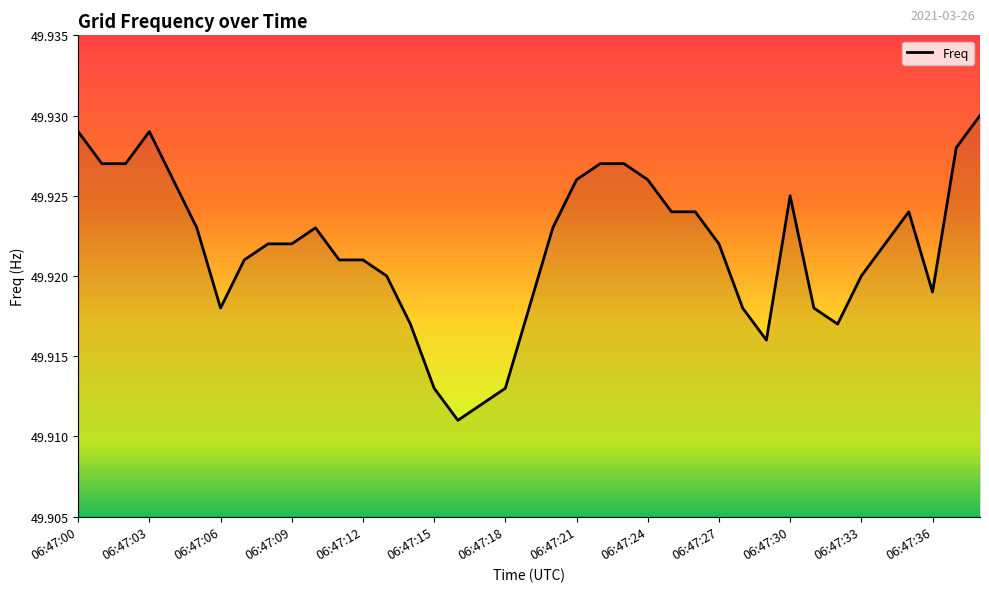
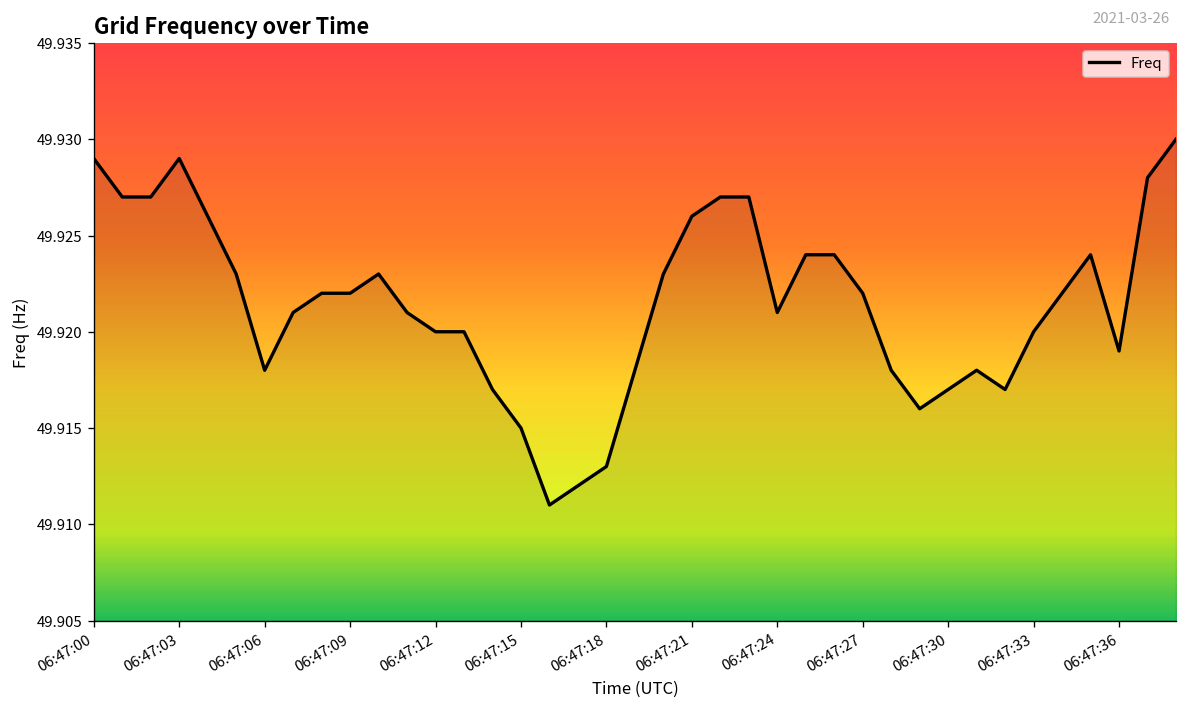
  {
    "06:47:00": 49.929,
    "06:47:03": 49.929,
    "06:47:06": 49.918,
    "06:47:09": 49.922,
-   "06:47:12": 49.921,
-   "06:47:15": 49.913,
+   "06:47:12": 49.920,
+   "06:47:15": 49.915,
    "06:47:18": 49.913,
    "06:47:21": 49.926,
-   "06:47:24": 49.926,
+   "06:47:24": 49.921,
    "06:47:27": 49.922,
-   "06:47:30": 49.925,
+   "06:47:30": 49.917,
    "06:47:33": 49.920,
    "06:47:36": 49.919
  }
